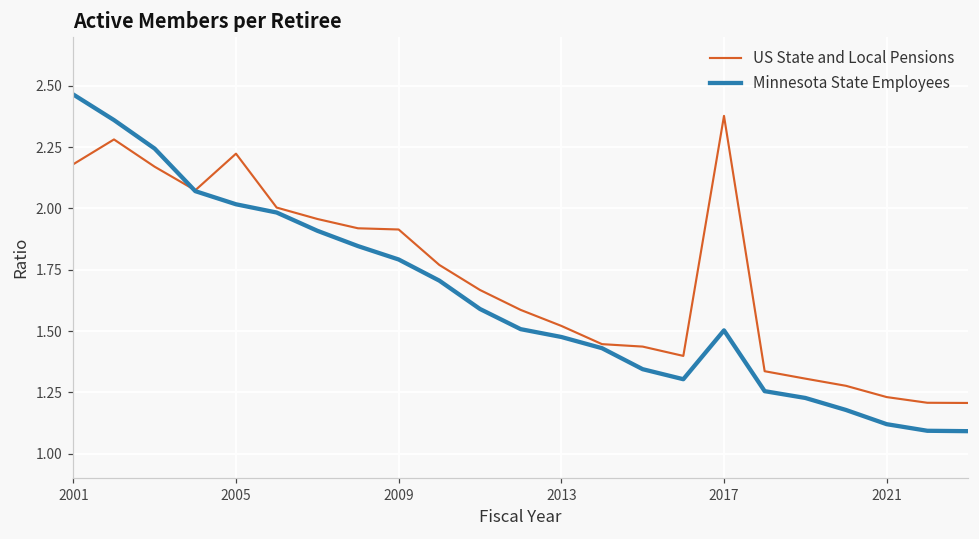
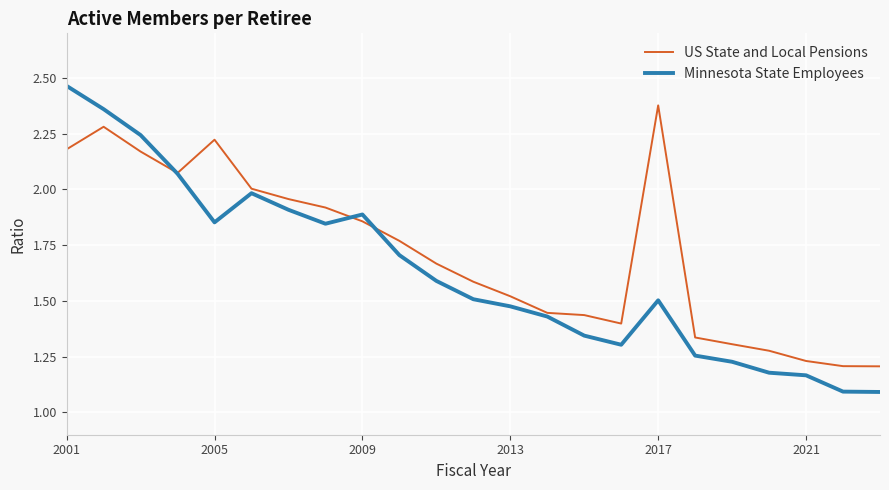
  {
    "US State and Local Pensions": {
      "2001": 2.18,
      "2005": 2.22,
-     "2009": 1.91,
+     "2009": 1.86,
      "2013": 1.52,
      "2017": 2.38,
      "2021": 1.23
    },
    "Minnesota State Employees": {
      "2001": 2.46,
-     "2005": 2.02,
-     "2009": 1.79,
+     "2005": 1.85,
+     "2009": 1.89,
      "2013": 1.48,
      "2017": 1.50,
-     "2021": 1.12
+     "2021": 1.17
    }
  }
